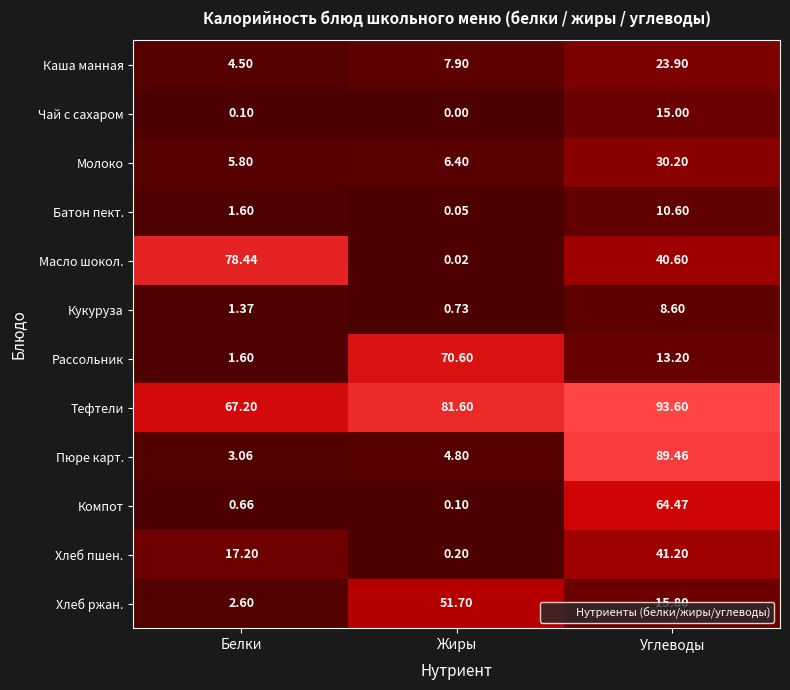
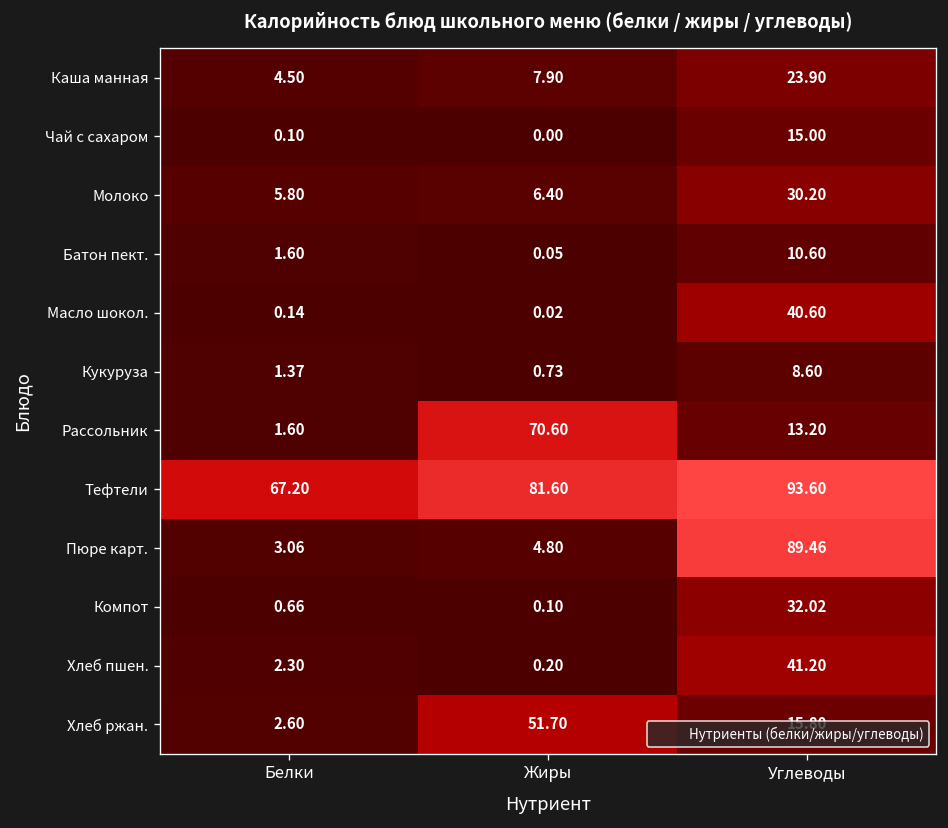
  {
    "Каша манная": {
      "Белки": 4.50,
      "Жиры": 7.90,
      "Углеводы": 23.90
    },
    "Чай с сахаром": {
      "Белки": 0.10,
      "Жиры": 0.00,
      "Углеводы": 15.00
    },
    "Молоко": {
      "Белки": 5.80,
      "Жиры": 6.40,
      "Углеводы": 30.20
    },
    "Батон пект.": {
      "Белки": 1.60,
      "Жиры": 0.05,
      "Углеводы": 10.60
    },
    "Масло шокол.": {
-     "Белки": 78.44,
+     "Белки": 0.14,
      "Жиры": 0.02,
      "Углеводы": 40.60
    },
    "Кукуруза": {
      "Белки": 1.37,
      "Жиры": 0.73,
      "Углеводы": 8.60
    },
    "Рассольник": {
      "Белки": 1.60,
      "Жиры": 70.60,
      "Углеводы": 13.20
    },
    "Тефтели": {
      "Белки": 67.20,
      "Жиры": 81.60,
      "Углеводы": 93.60
    },
    "Пюре карт.": {
      "Белки": 3.06,
      "Жиры": 4.80,
      "Углеводы": 89.46
    },
    "Компот": {
      "Белки": 0.66,
      "Жиры": 0.10,
-     "Углеводы": 64.47
+     "Углеводы": 32.02
    },
    "Хлеб пшен.": {
-     "Белки": 17.20,
+     "Белки": 2.30,
      "Жиры": 0.20,
      "Углеводы": 41.20
    },
    "Хлеб ржан.": {
      "Белки": 2.60,
      "Жиры": 51.70
    }
  }
